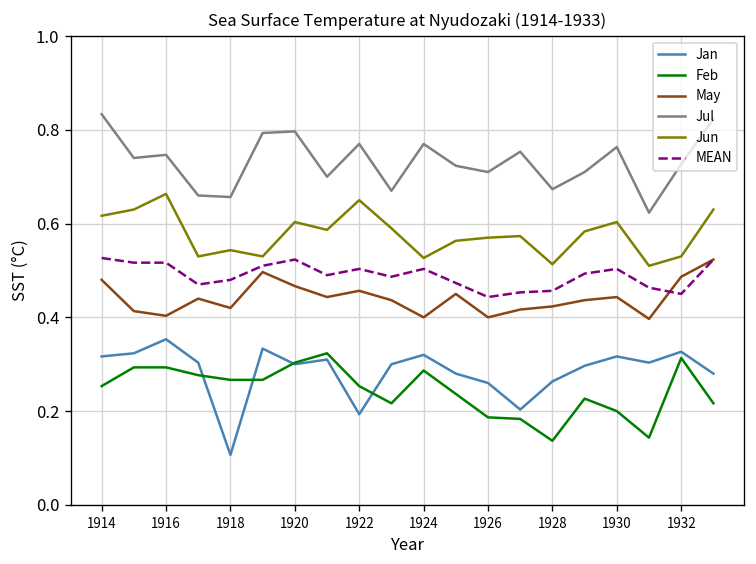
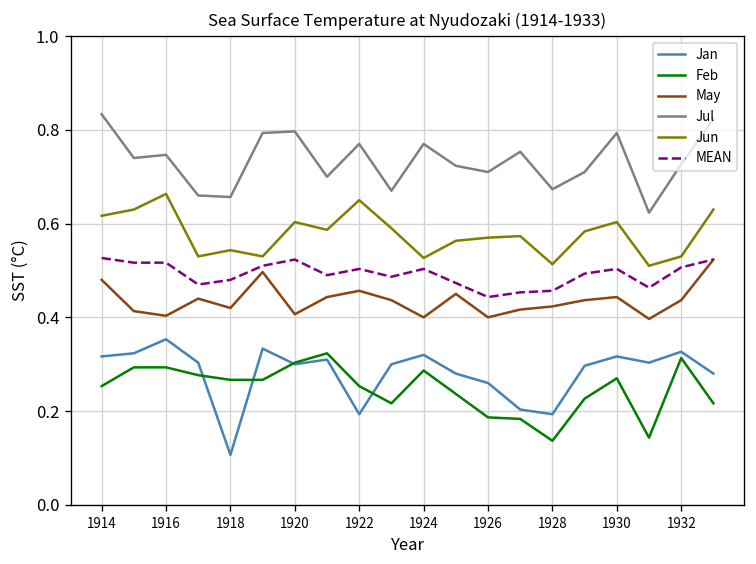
  {
    "Jan": {
      "1914": 0.32,
      "1916": 0.35,
      "1918": 0.11,
      "1922": 0.19,
      "1924": 0.32,
      "1926": 0.26,
-     "1928": 0.26,
+     "1928": 0.19,
      "1930": 0.32,
      "1932": 0.33
    },
    "Feb": {
      "1914": 0.25,
      "1916": 0.29,
      "1918": 0.27,
      "1922": 0.25,
      "1924": 0.29,
      "1926": 0.19,
      "1928": 0.14,
-     "1930": 0.20,
+     "1930": 0.27,
      "1932": 0.31
    },
    "May": {
      "1914": 0.48,
      "1916": 0.40,
      "1918": 0.42,
-     "1920": 0.47,
+     "1920": 0.41,
      "1922": 0.46,
      "1924": 0.40,
      "1926": 0.40,
      "1928": 0.42,
      "1930": 0.44,
-     "1932": 0.49
+     "1932": 0.44
    },
    "Jul": {
      "1914": 0.83,
      "1916": 0.75,
      "1918": 0.66,
      "1920": 0.80,
      "1922": 0.77,
      "1924": 0.77,
      "1926": 0.71,
      "1928": 0.67,
-     "1930": 0.76,
+     "1930": 0.79,
      "1932": 0.73
    },
    "Jun": {
      "1914": 0.62,
      "1916": 0.66,
      "1918": 0.54,
      "1920": 0.60,
      "1922": 0.65,
      "1924": 0.53,
      "1926": 0.57,
      "1928": 0.51,
      "1930": 0.60,
      "1932": 0.53
    },
    "MEAN": {
      "1914": 0.53,
      "1916": 0.52,
      "1918": 0.48,
      "1920": 0.52,
      "1922": 0.50,
      "1924": 0.50,
      "1926": 0.44,
      "1928": 0.46,
      "1930": 0.50,
-     "1932": 0.45
+     "1932": 0.51
    }
  }
